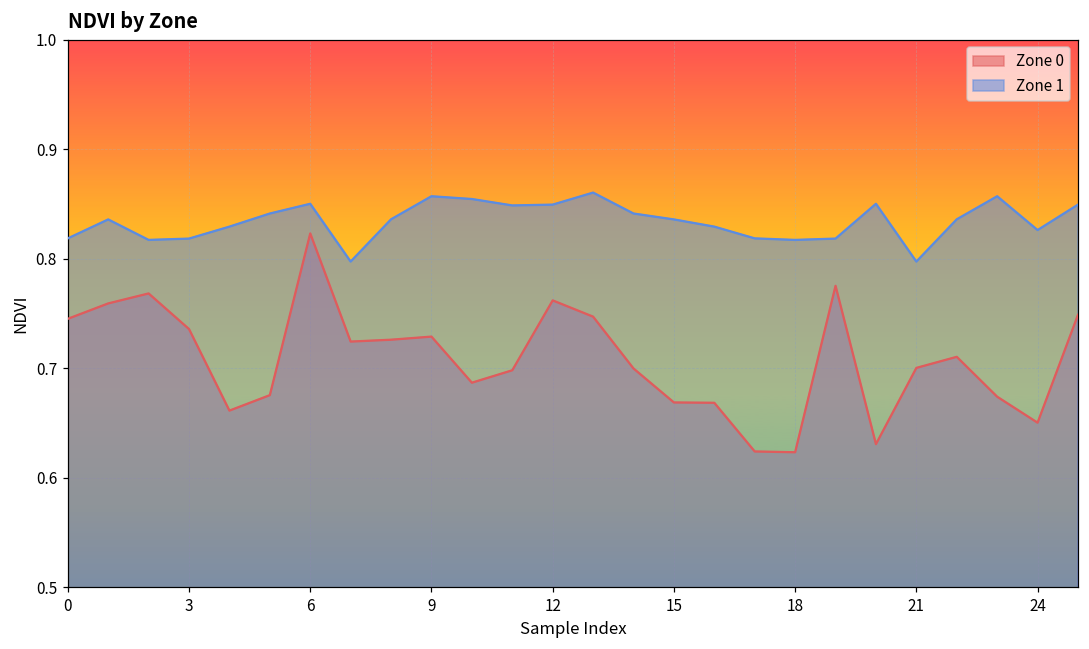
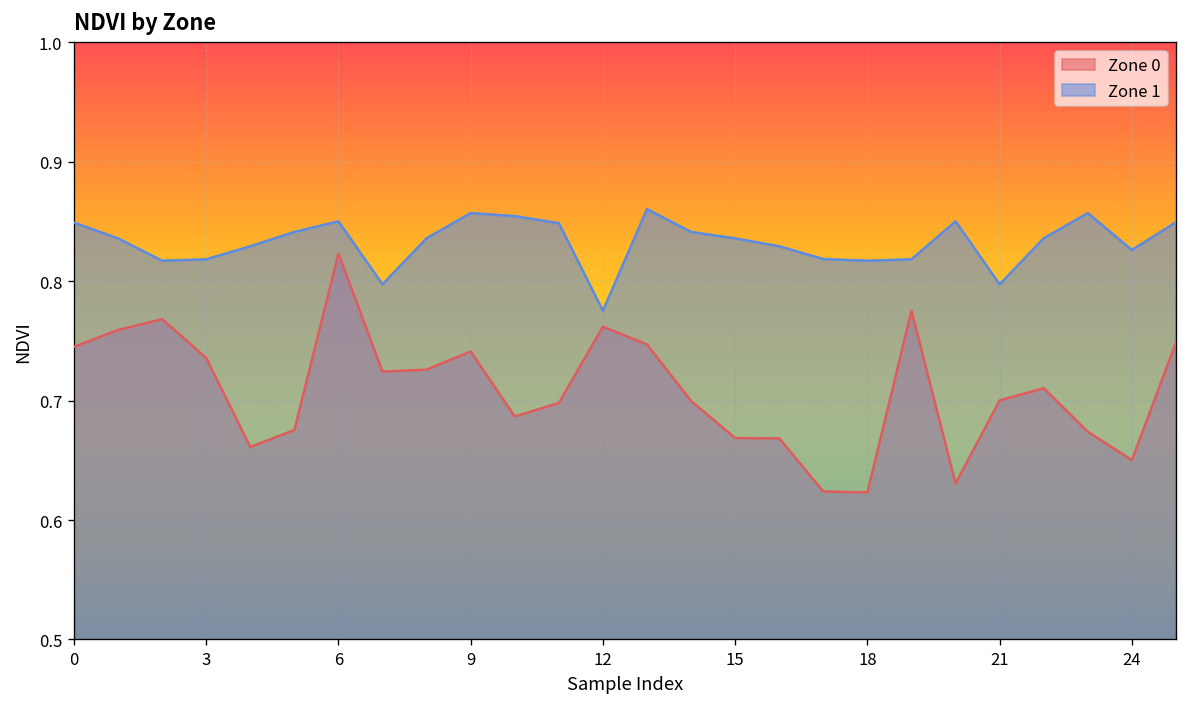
  {
    "Zone 0": {
      "0": 0.75,
      "3": 0.74,
      "6": 0.82,
-     "9": 0.73,
+     "9": 0.74,
      "12": 0.76,
      "15": 0.67,
      "18": 0.62,
      "21": 0.70,
      "24": 0.65
    },
    "Zone 1": {
-     "0": 0.82,
+     "0": 0.85,
      "3": 0.82,
      "6": 0.85,
      "9": 0.86,
-     "12": 0.85,
+     "12": 0.78,
      "15": 0.84,
      "18": 0.82,
      "21": 0.80,
      "24": 0.83
    }
  }
